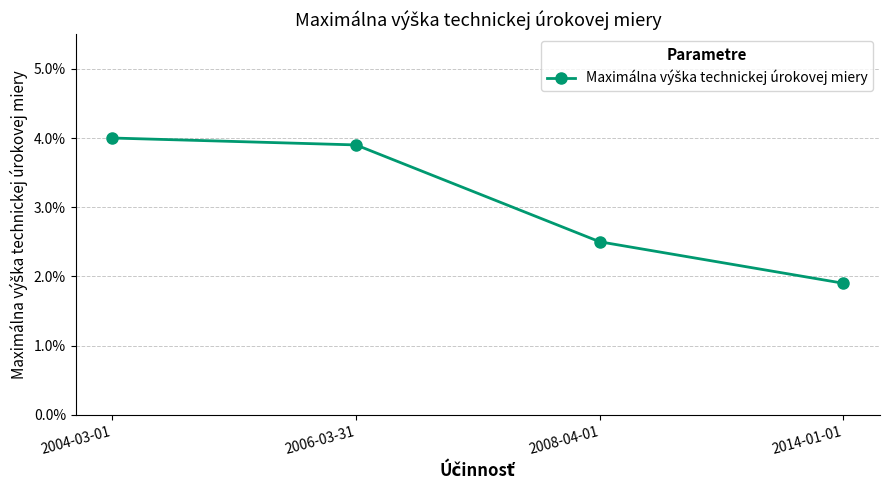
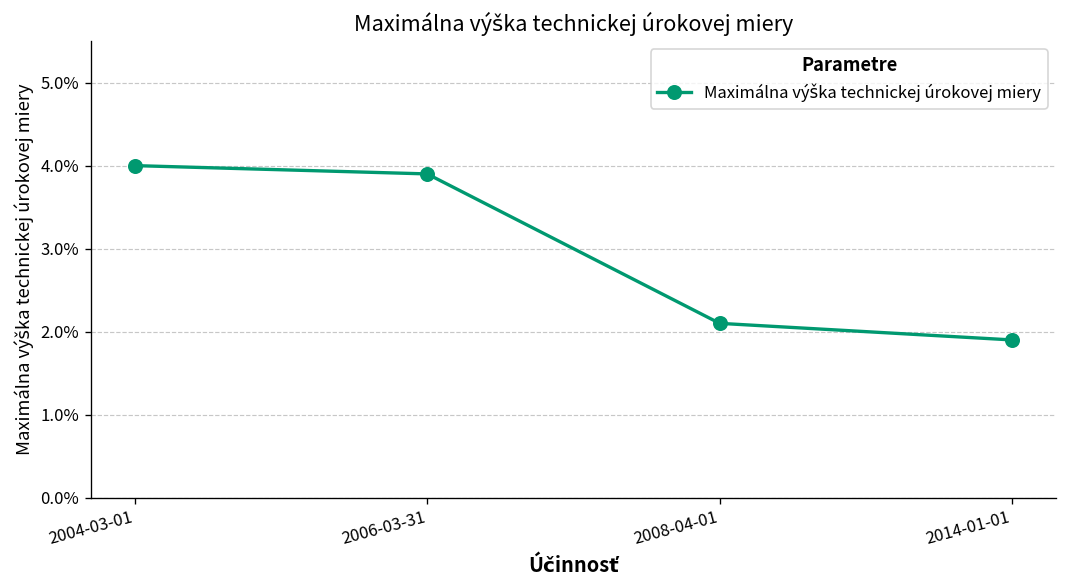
  {
    "2004-03-01": "4.0%",
    "2006-03-31": "3.9%",
-   "2008-04-01": "2.5%",
+   "2008-04-01": "2.1%",
    "2014-01-01": "1.9%"
  }
